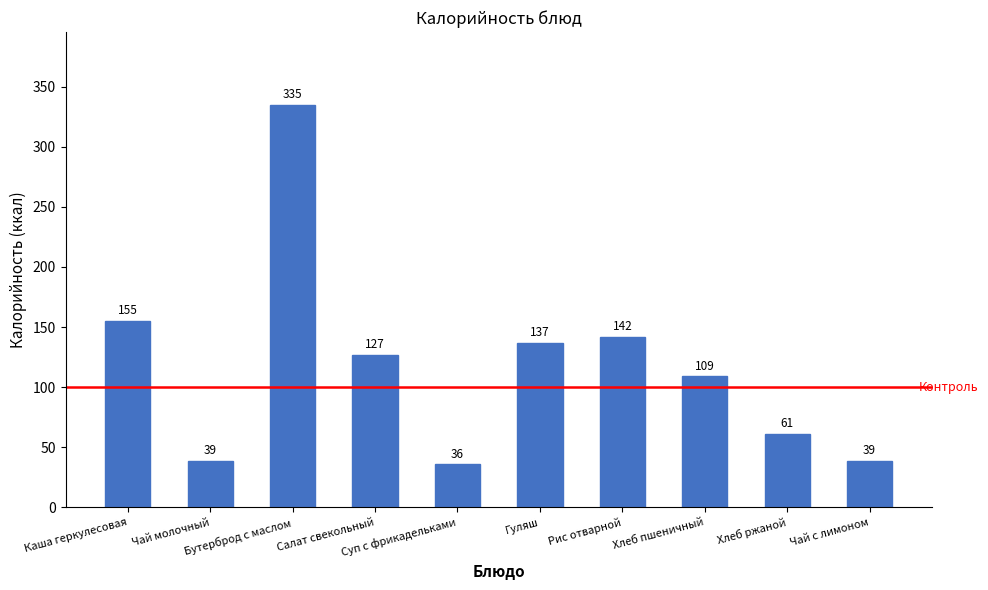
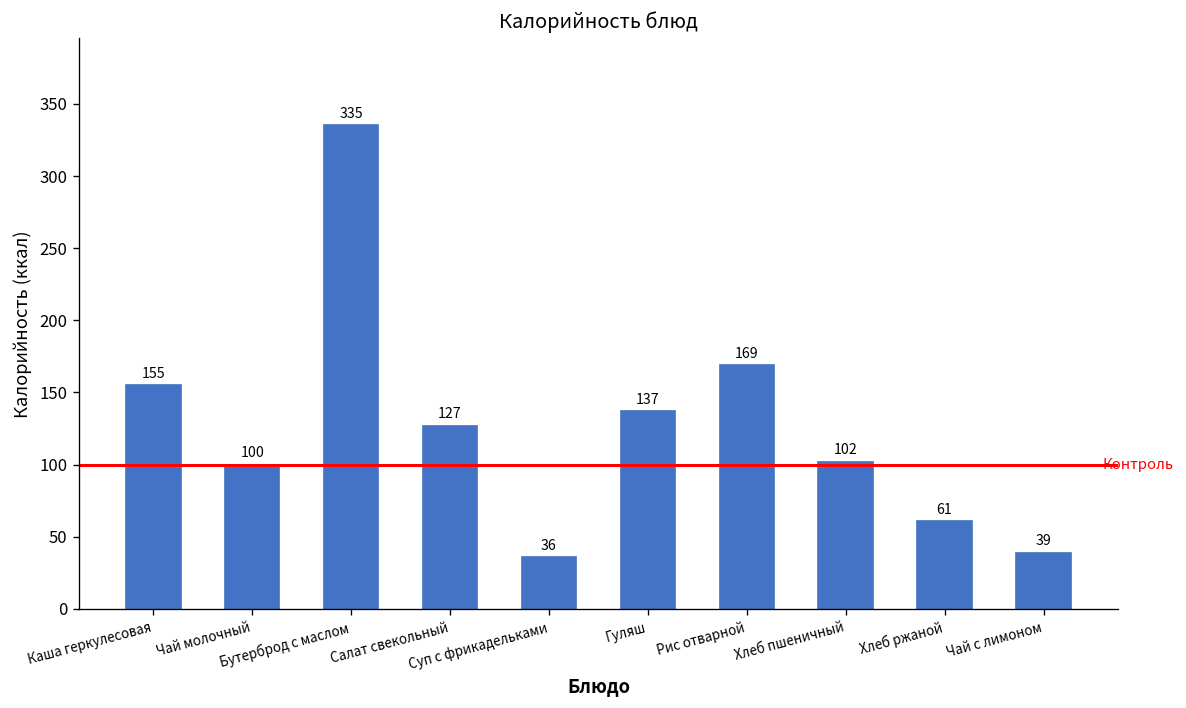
  {
    "Каша геркулесовая": 155,
-   "Чай молочный": 39,
+   "Чай молочный": 100,
    "Бутерброд с маслом": 335,
    "Салат свекольный": 127,
    "Суп с фрикадельками": 36,
    "Гуляш": 137,
-   "Рис отварной": 142,
-   "Хлеб пшеничный": 109,
+   "Рис отварной": 169,
+   "Хлеб пшеничный": 102,
    "Хлеб ржаной": 61,
    "Чай с лимоном": 39
  }
